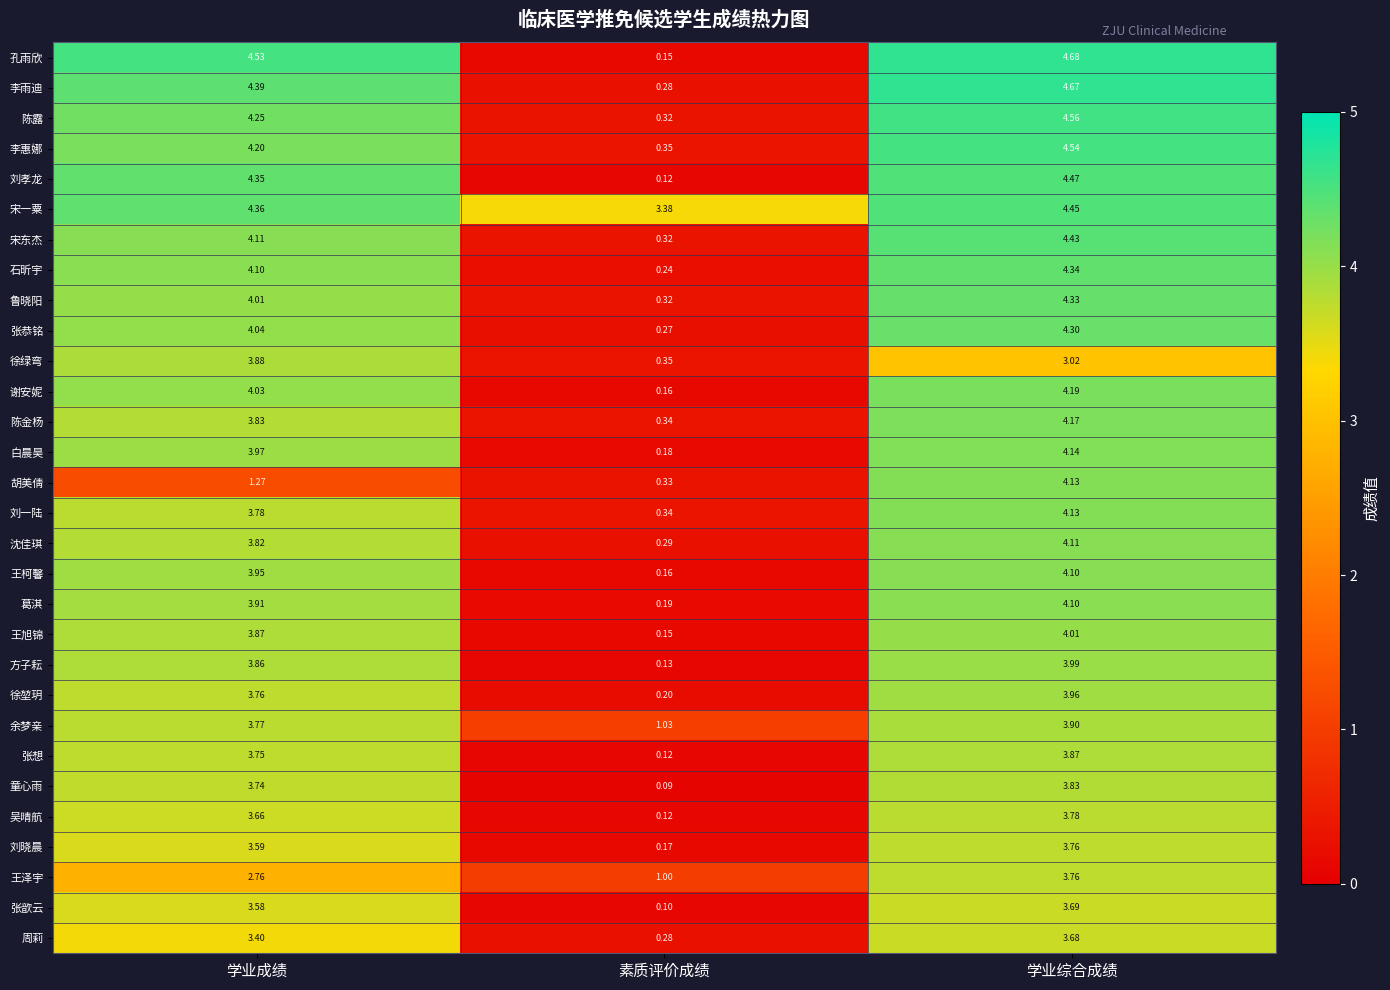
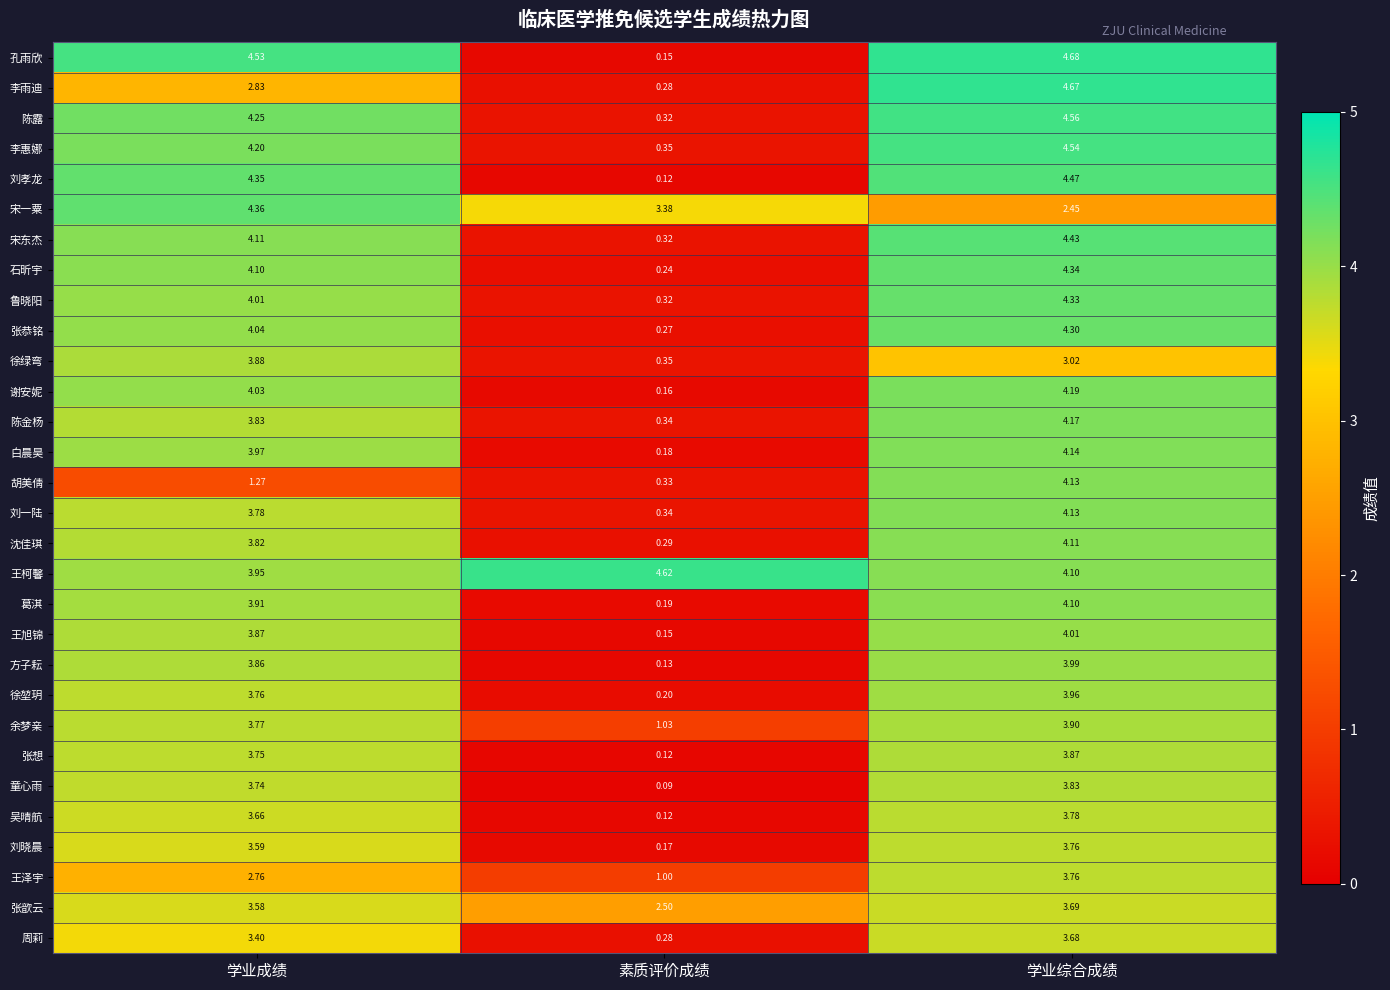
  {
    "孔雨欣": {
      "学业成绩": 4.53,
      "素质评价成绩": 0.15,
      "学业综合成绩": 4.68
    },
    "李雨迪": {
-     "学业成绩": 4.39,
+     "学业成绩": 2.83,
      "素质评价成绩": 0.28,
      "学业综合成绩": 4.67
    },
    "陈露": {
      "学业成绩": 4.25,
      "素质评价成绩": 0.32,
      "学业综合成绩": 4.56
    },
    "李惠娜": {
      "学业成绩": 4.20,
      "素质评价成绩": 0.35,
      "学业综合成绩": 4.54
    },
    "刘孝龙": {
      "学业成绩": 4.35,
      "素质评价成绩": 0.12,
      "学业综合成绩": 4.47
    },
    "宋一粟": {
      "学业成绩": 4.36,
      "素质评价成绩": 3.38,
-     "学业综合成绩": 4.45
+     "学业综合成绩": 2.45
    },
    "宋东杰": {
      "学业成绩": 4.11,
      "素质评价成绩": 0.32,
      "学业综合成绩": 4.43
    },
    "石昕宇": {
      "学业成绩": 4.10,
      "素质评价成绩": 0.24,
      "学业综合成绩": 4.34
    },
    "鲁晓阳": {
      "学业成绩": 4.01,
      "素质评价成绩": 0.32,
      "学业综合成绩": 4.33
    },
    "张恭铭": {
      "学业成绩": 4.04,
      "素质评价成绩": 0.27,
      "学业综合成绩": 4.30
    },
    "徐绿弯": {
      "学业成绩": 3.88,
      "素质评价成绩": 0.35,
      "学业综合成绩": 3.02
    },
    "谢安妮": {
      "学业成绩": 4.03,
      "素质评价成绩": 0.16,
      "学业综合成绩": 4.19
    },
    "陈金杨": {
      "学业成绩": 3.83,
      "素质评价成绩": 0.34,
      "学业综合成绩": 4.17
    },
    "白晨昊": {
      "学业成绩": 3.97,
      "素质评价成绩": 0.18,
      "学业综合成绩": 4.14
    },
    "胡美倩": {
      "学业成绩": 1.27,
      "素质评价成绩": 0.33,
      "学业综合成绩": 4.13
    },
    "刘一陆": {
      "学业成绩": 3.78,
      "素质评价成绩": 0.34,
      "学业综合成绩": 4.13
    },
    "沈佳琪": {
      "学业成绩": 3.82,
      "素质评价成绩": 0.29,
      "学业综合成绩": 4.11
    },
    "王柯馨": {
      "学业成绩": 3.95,
-     "素质评价成绩": 0.16,
+     "素质评价成绩": 4.62,
      "学业综合成绩": 4.10
    },
    "葛淇": {
      "学业成绩": 3.91,
      "素质评价成绩": 0.19,
      "学业综合成绩": 4.10
    },
    "王旭锦": {
      "学业成绩": 3.87,
      "素质评价成绩": 0.15,
      "学业综合成绩": 4.01
    },
    "方子耘": {
      "学业成绩": 3.86,
      "素质评价成绩": 0.13,
      "学业综合成绩": 3.99
    },
    "徐堃玥": {
      "学业成绩": 3.76,
      "素质评价成绩": 0.20,
      "学业综合成绩": 3.96
    },
    "余梦亲": {
      "学业成绩": 3.77,
      "素质评价成绩": 1.03,
      "学业综合成绩": 3.90
    },
    "张想": {
      "学业成绩": 3.75,
      "素质评价成绩": 0.12,
      "学业综合成绩": 3.87
    },
    "童心雨": {
      "学业成绩": 3.74,
      "素质评价成绩": 0.09,
      "学业综合成绩": 3.83
    },
    "吴晴航": {
      "学业成绩": 3.66,
      "素质评价成绩": 0.12,
      "学业综合成绩": 3.78
    },
    "刘晓晨": {
      "学业成绩": 3.59,
      "素质评价成绩": 0.17,
      "学业综合成绩": 3.76
    },
    "王泽宇": {
      "学业成绩": 2.76,
      "素质评价成绩": 1.00,
      "学业综合成绩": 3.76
    },
    "张歆云": {
      "学业成绩": 3.58,
-     "素质评价成绩": 0.10,
+     "素质评价成绩": 2.50,
      "学业综合成绩": 3.69
    },
    "周莉": {
      "学业成绩": 3.40,
      "素质评价成绩": 0.28,
      "学业综合成绩": 3.68
    }
  }
